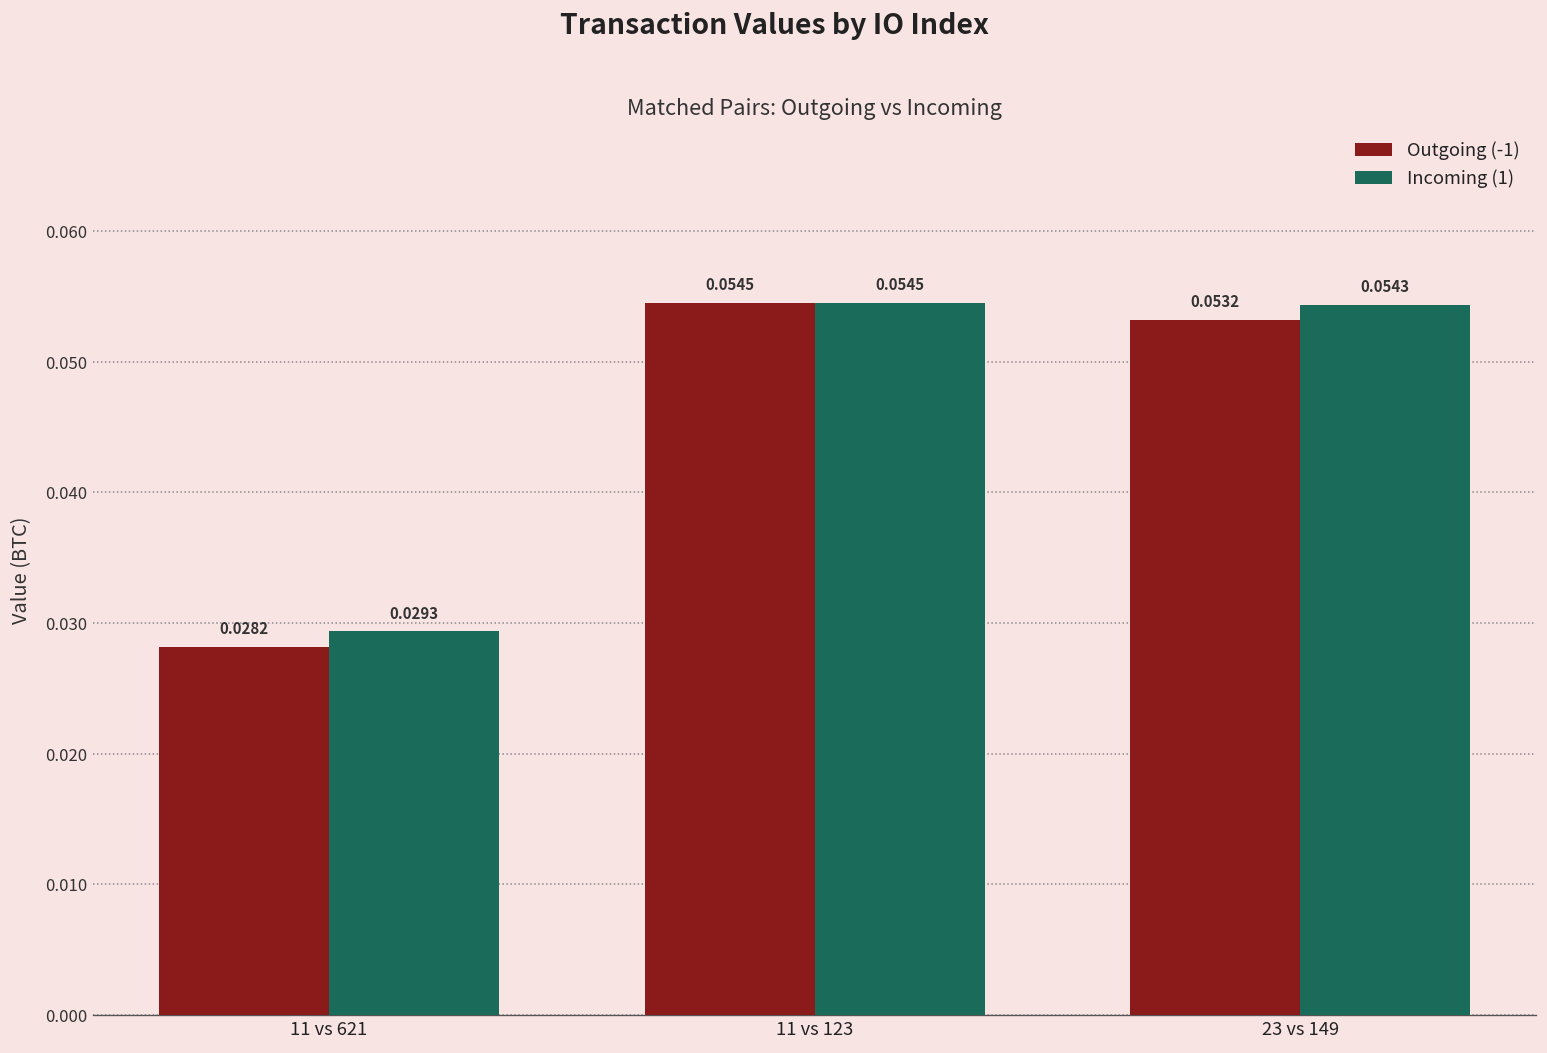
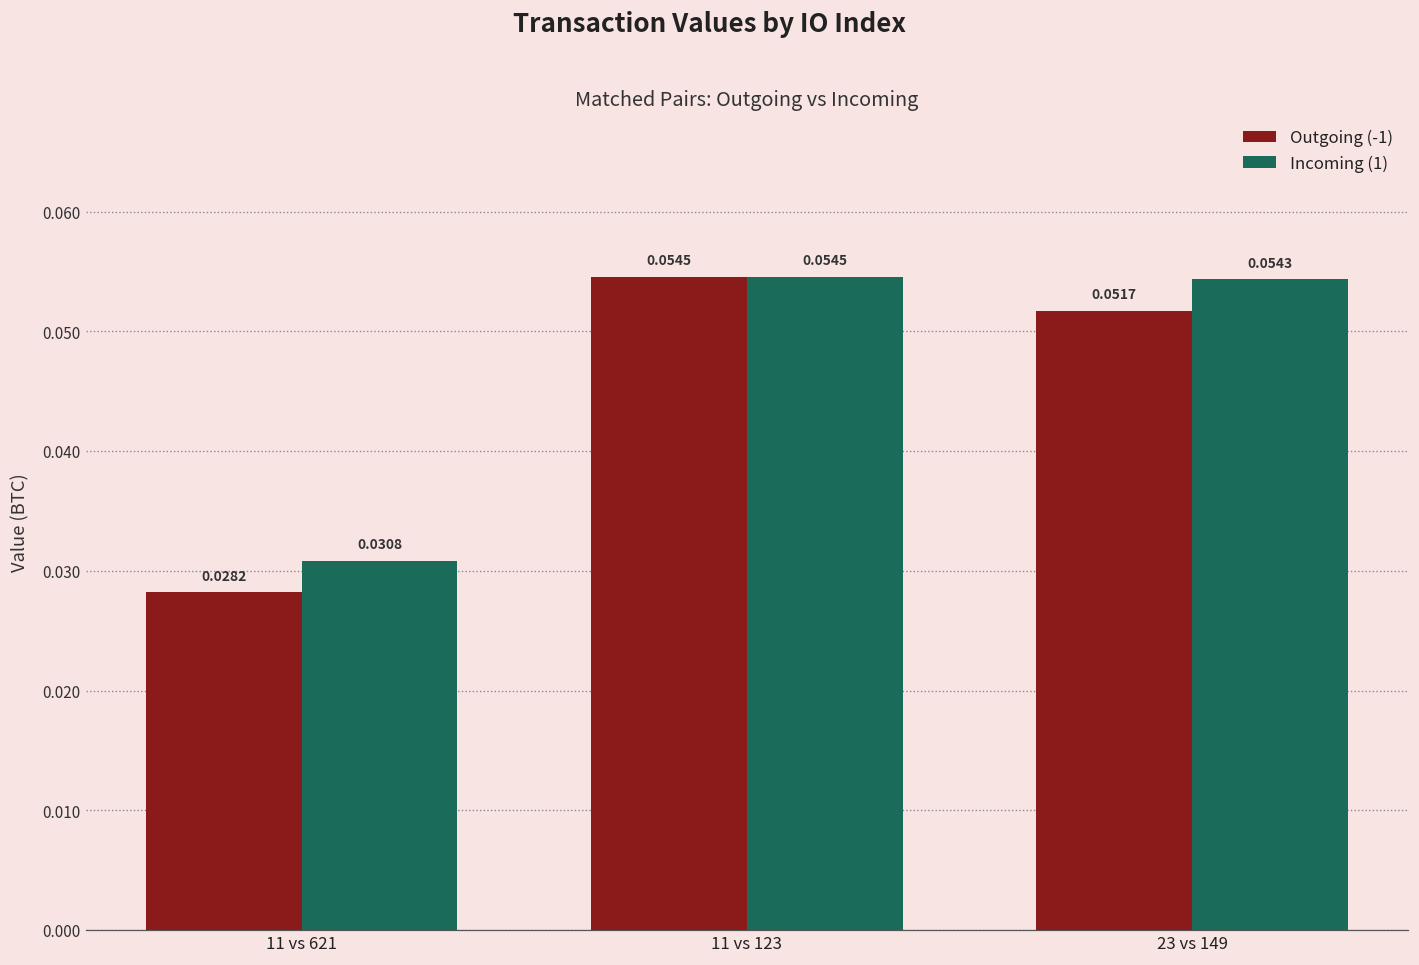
  {
    "Outgoing (-1)": {
      "11 vs 621": 0.0282,
      "11 vs 123": 0.0545,
-     "23 vs 149": 0.0532
+     "23 vs 149": 0.0517
    },
    "Incoming (1)": {
-     "11 vs 621": 0.0293,
+     "11 vs 621": 0.0308,
      "11 vs 123": 0.0545,
      "23 vs 149": 0.0543
    }
  }
